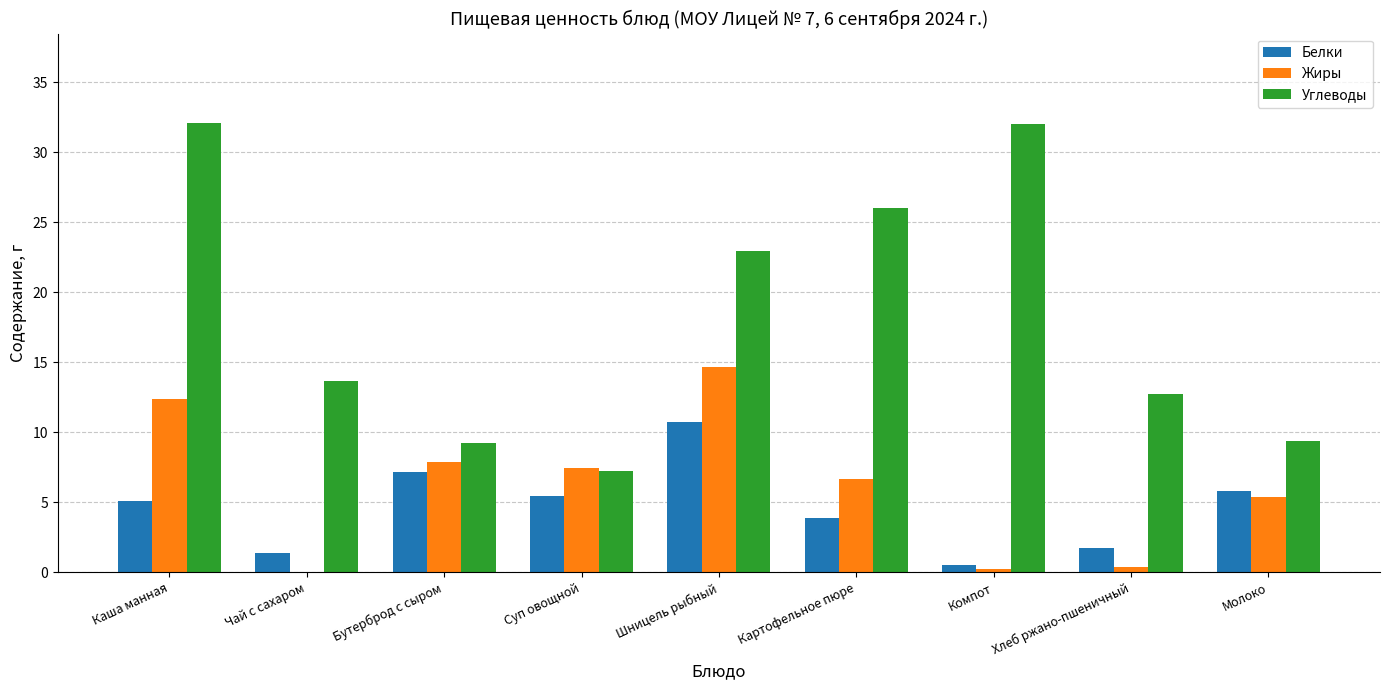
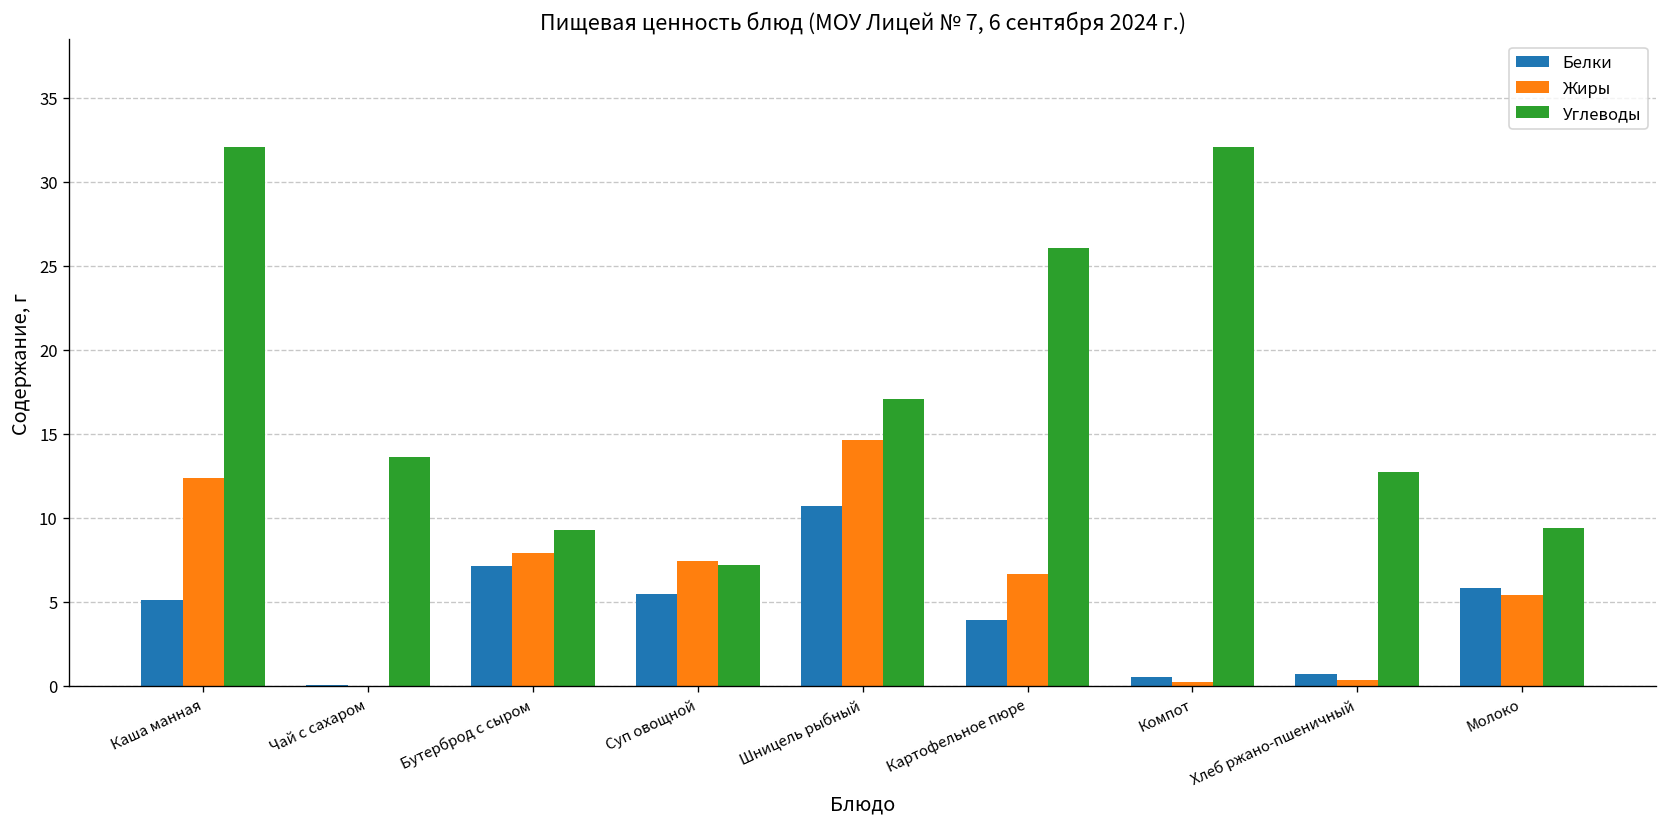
  {
    "Белки": {
      "Каша манная": 5.1,
-     "Чай с сахаром": 1.4,
+     "Чай с сахаром": 0.0,
      "Бутерброд с сыром": 7.2,
      "Суп овощной": 5.5,
      "Шницель рыбный": 10.7,
      "Картофельное пюре": 3.9,
      "Компот": 0.5,
-     "Хлеб ржано-пшеничный": 1.7,
+     "Хлеб ржано-пшеничный": 0.7,
      "Молоко": 5.8
    },
    "Жиры": {
      "Каша манная": 12.4,
      "Бутерброд с сыром": 7.9,
      "Суп овощной": 7.4,
      "Шницель рыбный": 14.6,
      "Картофельное пюре": 6.7,
      "Компот": 0.2,
      "Хлеб ржано-пшеничный": 0.4,
      "Молоко": 5.4
    },
    "Углеводы": {
      "Каша манная": 32.1,
      "Чай с сахаром": 13.6,
      "Бутерброд с сыром": 9.3,
      "Суп овощной": 7.2,
-     "Шницель рыбный": 23.0,
+     "Шницель рыбный": 17.1,
      "Картофельное пюре": 26.1,
      "Компот": 32.1,
      "Хлеб ржано-пшеничный": 12.7,
      "Молоко": 9.4
    }
  }
